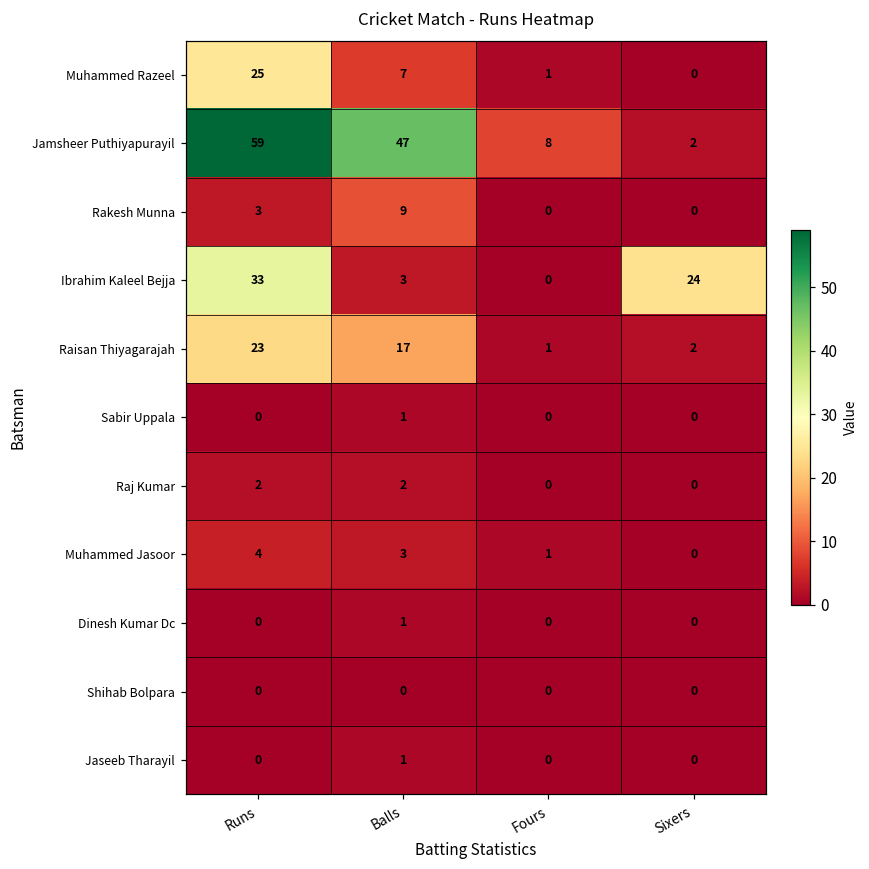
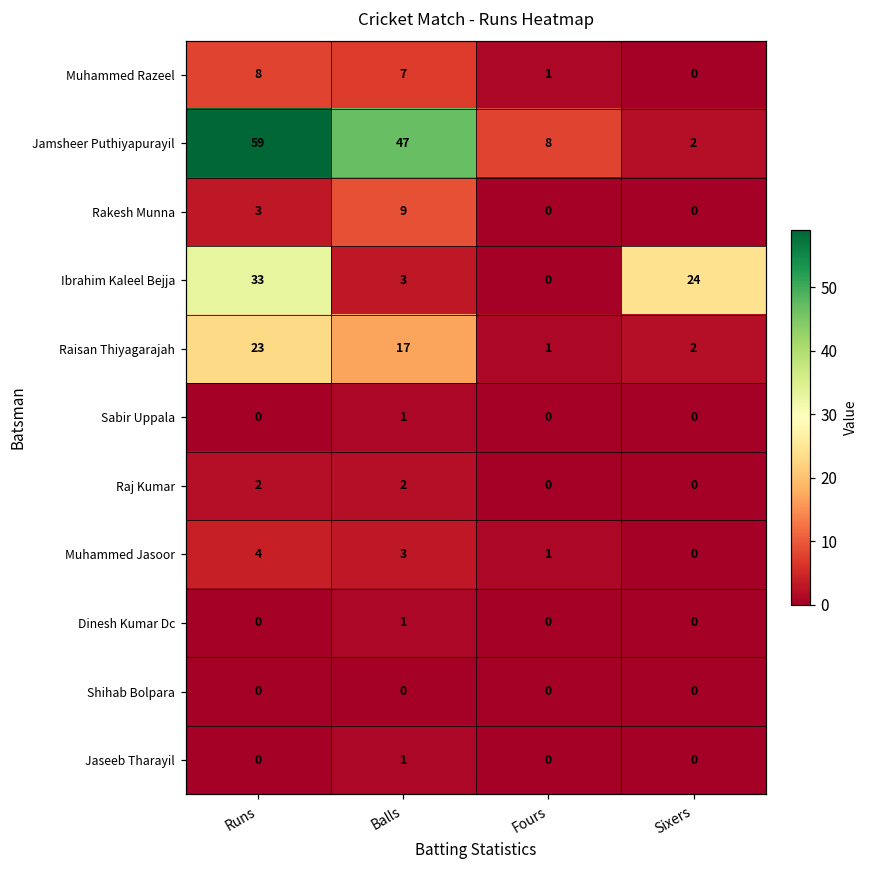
  {
    "Muhammed Razeel": {
-     "Runs": 25,
+     "Runs": 8,
      "Balls": 7,
      "Fours": 1,
      "Sixers": 0
    },
    "Jamsheer Puthiyapurayil": {
      "Runs": 59,
      "Balls": 47,
      "Fours": 8,
      "Sixers": 2
    },
    "Rakesh Munna": {
      "Runs": 3,
      "Balls": 9,
      "Fours": 0,
      "Sixers": 0
    },
    "Ibrahim Kaleel Bejja": {
      "Runs": 33,
      "Balls": 3,
      "Fours": 0,
      "Sixers": 24
    },
    "Raisan Thiyagarajah": {
      "Runs": 23,
      "Balls": 17,
      "Fours": 1,
      "Sixers": 2
    },
    "Sabir Uppala": {
      "Runs": 0,
      "Balls": 1,
      "Fours": 0,
      "Sixers": 0
    },
    "Raj Kumar": {
      "Runs": 2,
      "Balls": 2,
      "Fours": 0,
      "Sixers": 0
    },
    "Muhammed Jasoor": {
      "Runs": 4,
      "Balls": 3,
      "Fours": 1,
      "Sixers": 0
    },
    "Dinesh Kumar Dc": {
      "Runs": 0,
      "Balls": 1,
      "Fours": 0,
      "Sixers": 0
    },
    "Shihab Bolpara": {
      "Runs": 0,
      "Balls": 0,
      "Fours": 0,
      "Sixers": 0
    },
    "Jaseeb Tharayil": {
      "Runs": 0,
      "Balls": 1,
      "Fours": 0,
      "Sixers": 0
    }
  }
